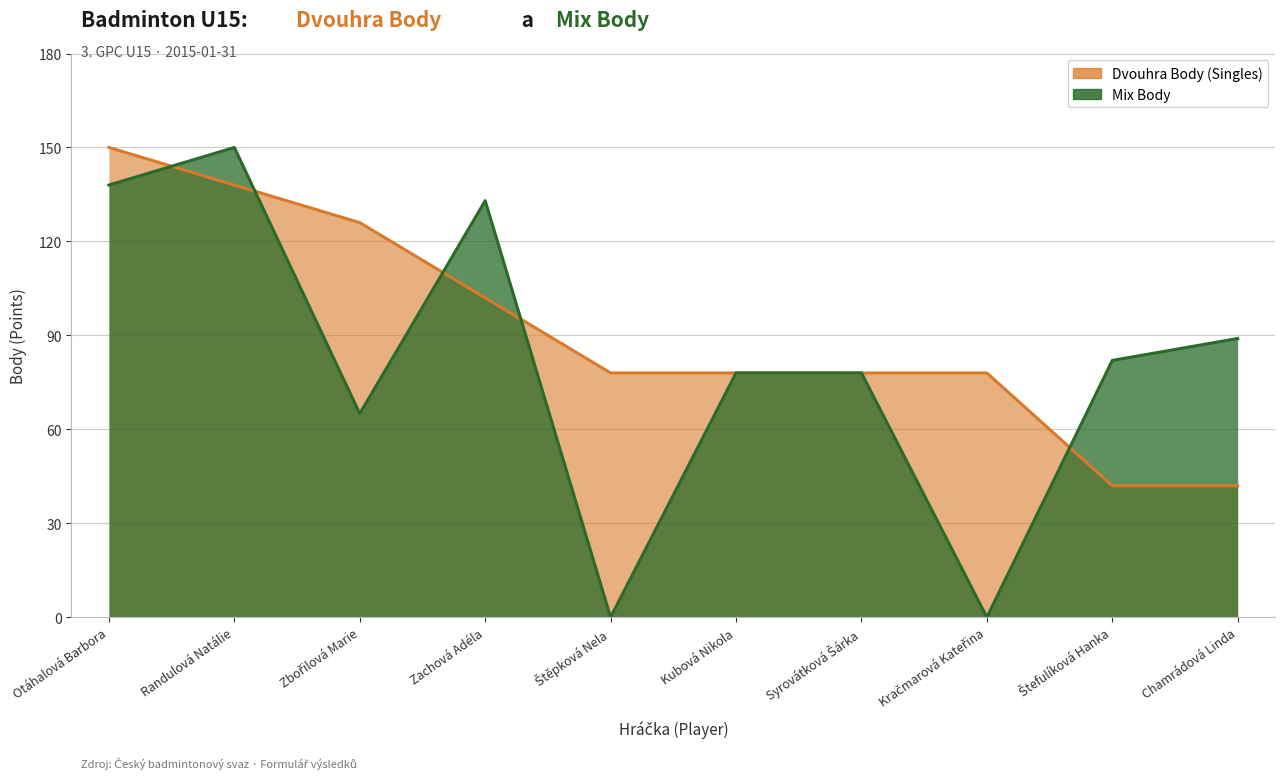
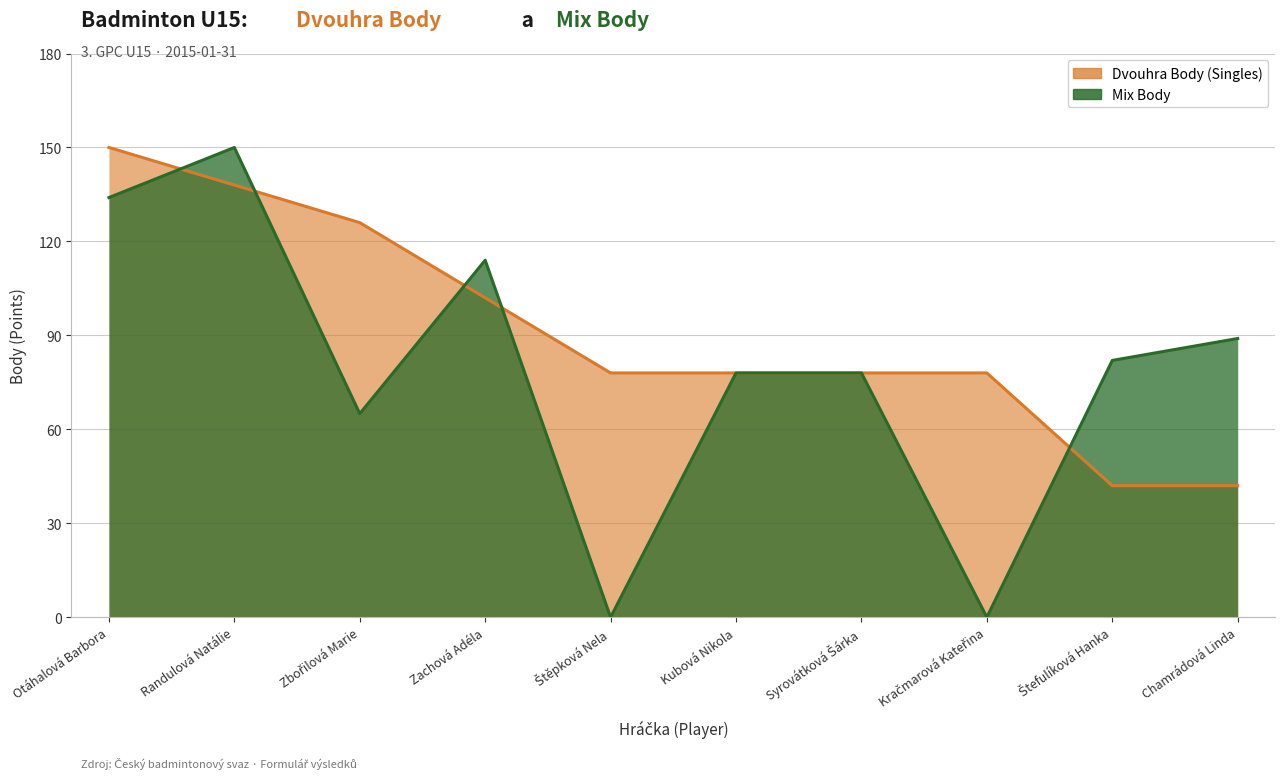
  {
    "Mix Body": {
-     "Otáhalová Barbora": 138,
+     "Otáhalová Barbora": 134,
      "Randulová Natálie": 150,
      "Zbořilová Marie": 65,
-     "Zachová Adéla": 133,
+     "Zachová Adéla": 114,
      "Štěpková Nela": 0,
      "Kračmarová Kateřina": 0,
      "Štefulíková Hanka": 82,
      "Chamrádová Linda": 89
    }
  }
